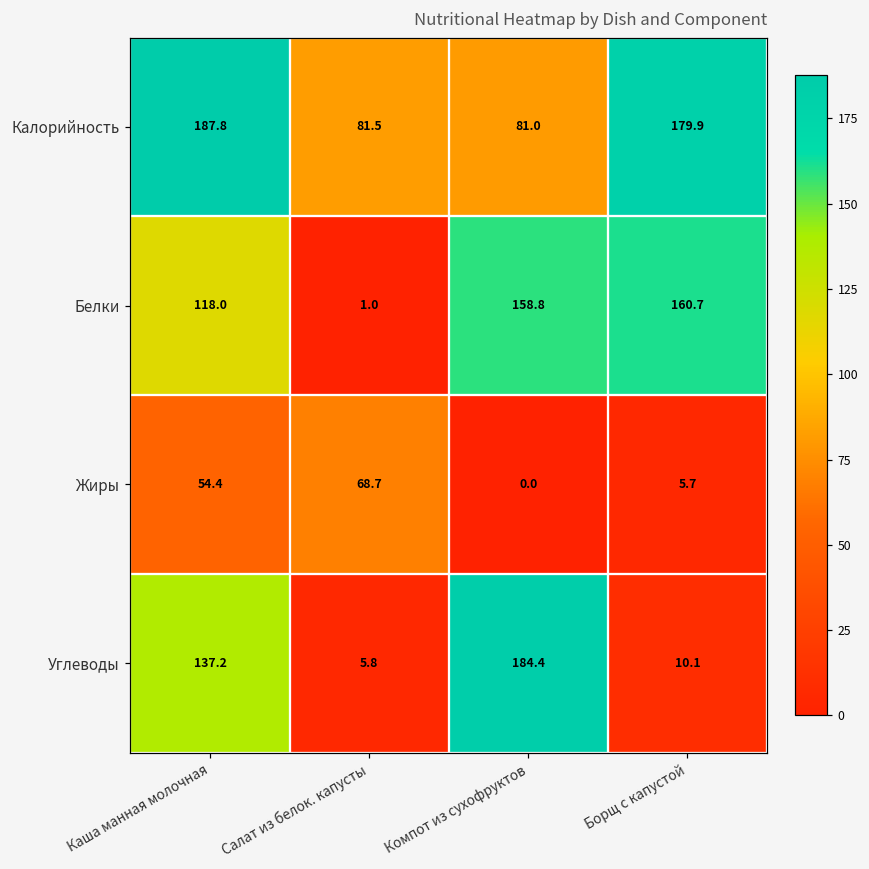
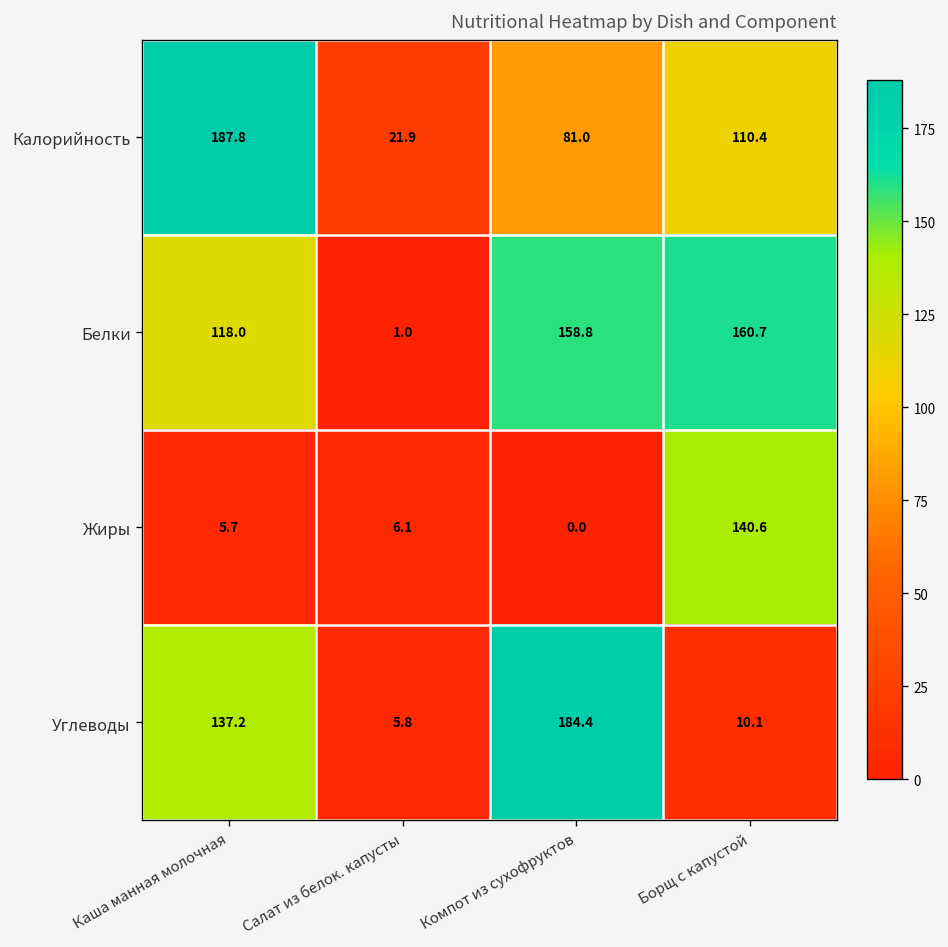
  {
    "Калорийность": {
-     "Салат из белок. капусты": 81.5,
-     "Борщ с капустой": 179.9
+     "Салат из белок. капусты": 21.9,
+     "Борщ с капустой": 110.4
    },
    "Жиры": {
-     "Каша манная молочная": 54.4,
-     "Салат из белок. капусты": 68.7,
-     "Борщ с капустой": 5.7
+     "Каша манная молочная": 5.7,
+     "Салат из белок. капусты": 6.1,
+     "Борщ с капустой": 140.6
    }
  }
